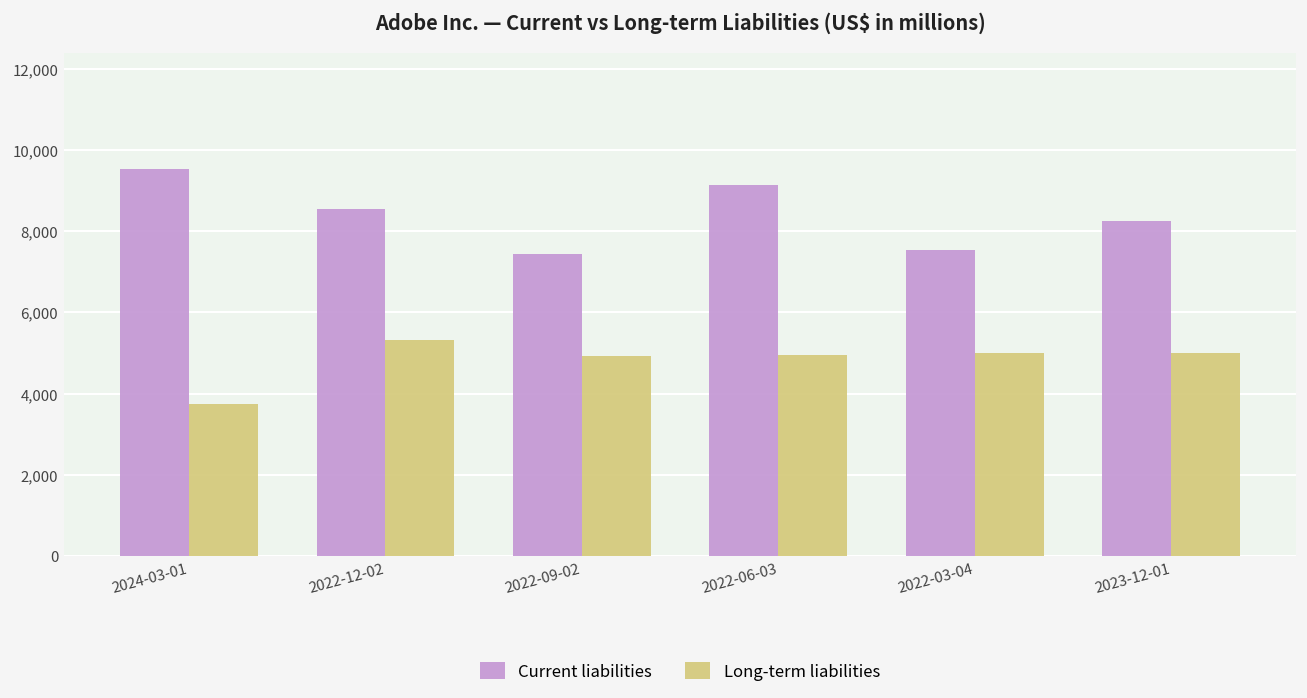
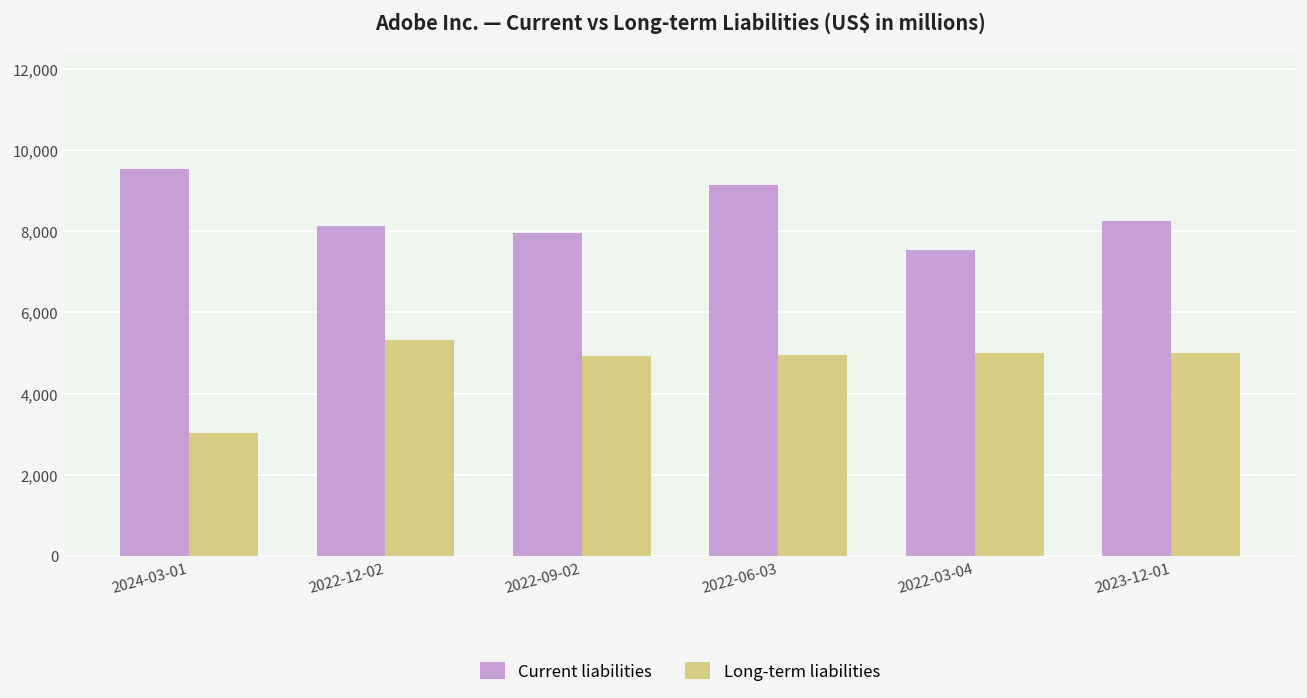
  {
    "Current liabilities": {
      "2024-03-01": "9,500",
-     "2022-12-02": "8,500",
-     "2022-09-02": "7,400",
+     "2022-12-02": "8,100",
+     "2022-09-02": "8,000",
      "2022-06-03": "9,100",
      "2022-03-04": "7,500",
      "2023-12-01": "8,300"
    },
    "Long-term liabilities": {
-     "2024-03-01": "3,800",
+     "2024-03-01": "3,000",
      "2022-12-02": "5,300",
      "2022-09-02": "4,900",
      "2022-06-03": "5,000",
      "2022-03-04": "5,000",
      "2023-12-01": "5,000"
    }
  }
